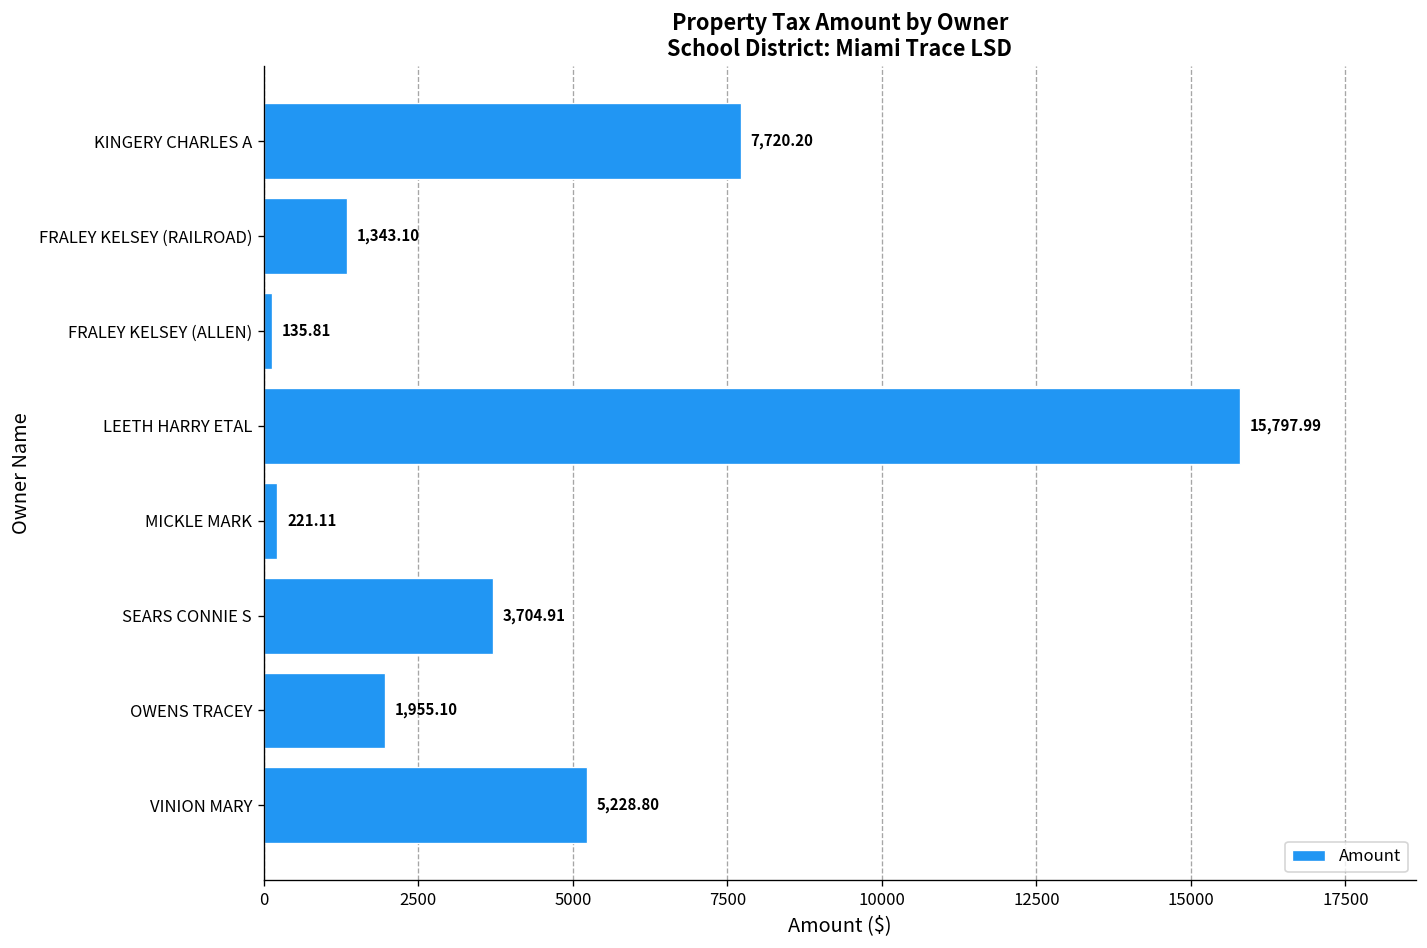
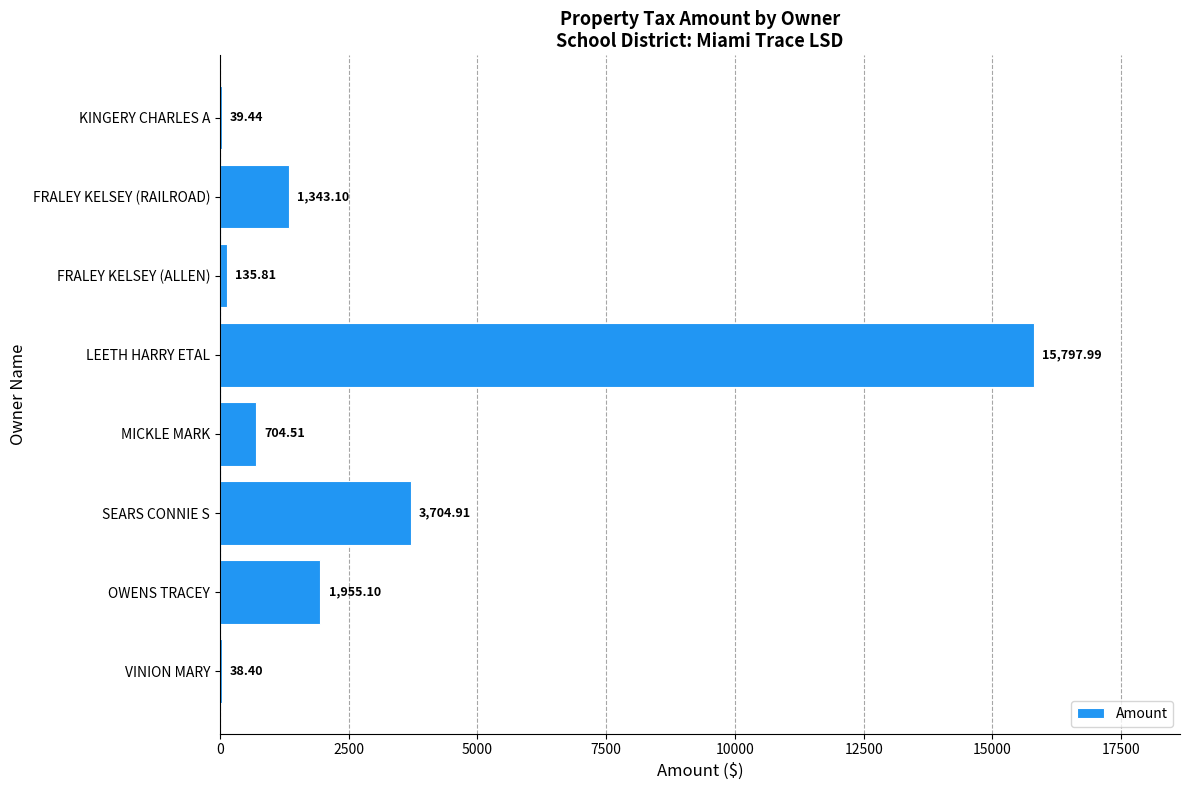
  {
-   "KINGERY CHARLES A": "7,720.20",
+   "KINGERY CHARLES A": "39.44",
    "FRALEY KELSEY (RAILROAD)": "1,343.10",
    "FRALEY KELSEY (ALLEN)": "135.81",
    "LEETH HARRY ETAL": "15,797.99",
-   "MICKLE MARK": "221.11",
+   "MICKLE MARK": "704.51",
    "SEARS CONNIE S": "3,704.91",
    "OWENS TRACEY": "1,955.10",
-   "VINION MARY": "5,228.80"
+   "VINION MARY": "38.40"
  }
